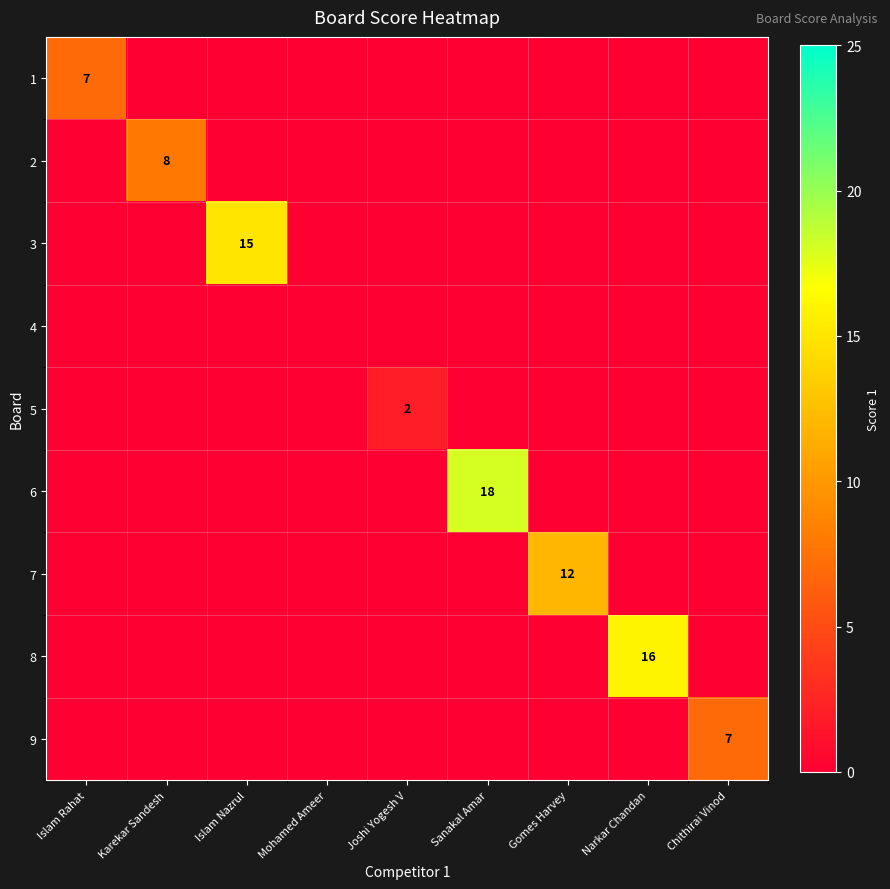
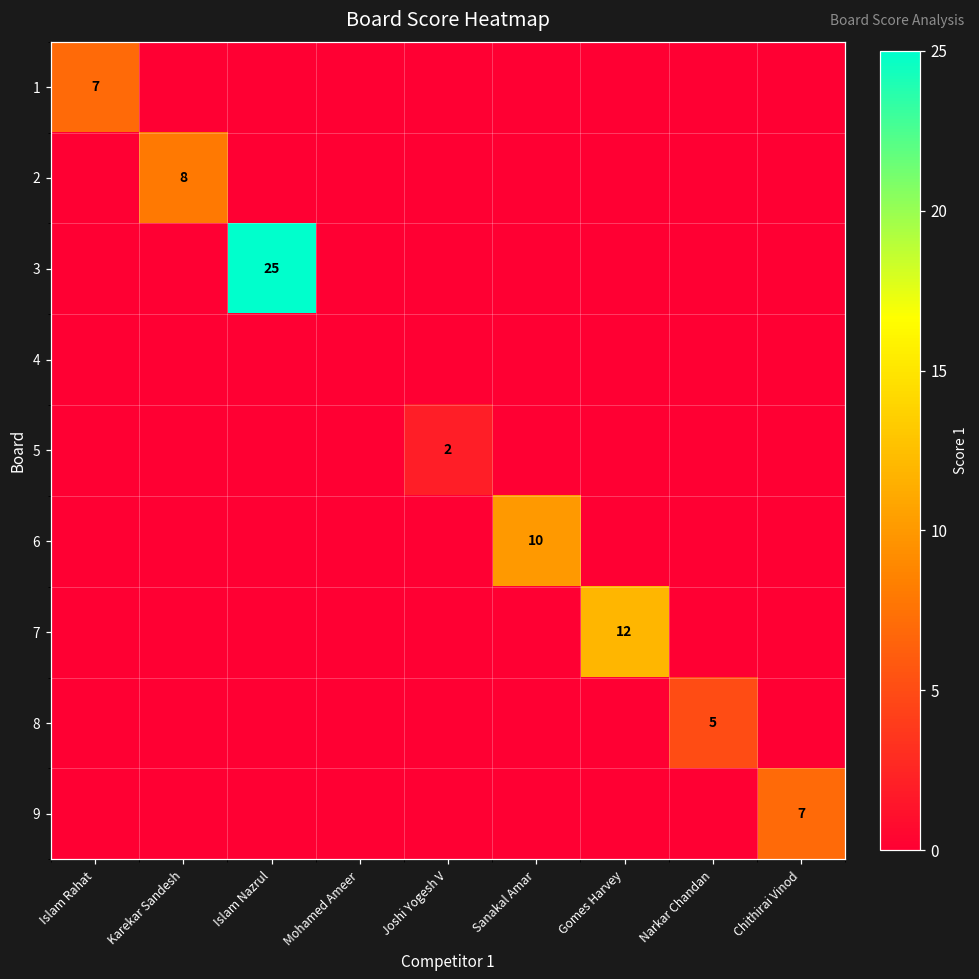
  {
    "1": {
      "Islam Rahat": 7
    },
    "2": {
      "Karekar Sandesh": 8
    },
    "3": {
-     "Islam Nazrul": 15
+     "Islam Nazrul": 25
    },
    "5": {
      "Joshi Yogesh V": 2
    },
    "6": {
-     "Sanakal Amar": 18
+     "Sanakal Amar": 10
    },
    "7": {
      "Gomes Harvey": 12
    },
    "8": {
-     "Narkar Chandan": 16
+     "Narkar Chandan": 5
    },
    "9": {
      "Chithirai Vinod": 7
    }
  }
